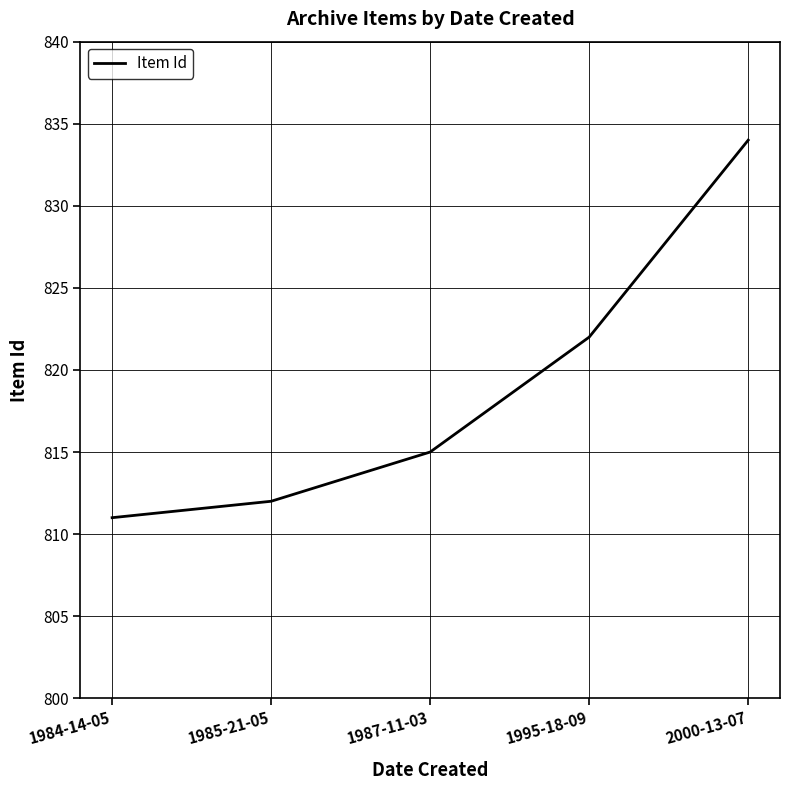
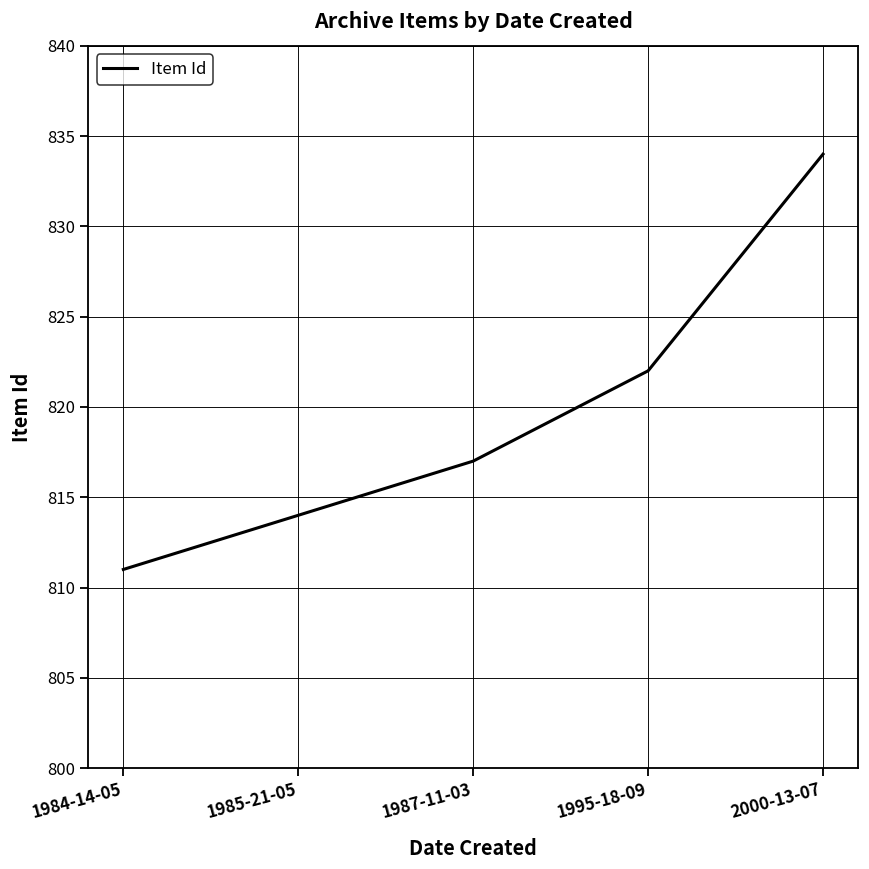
  {
    "1984-14-05": 811,
-   "1985-21-05": 812,
-   "1987-11-03": 815,
+   "1985-21-05": 814,
+   "1987-11-03": 817,
    "1995-18-09": 822,
    "2000-13-07": 834
  }
